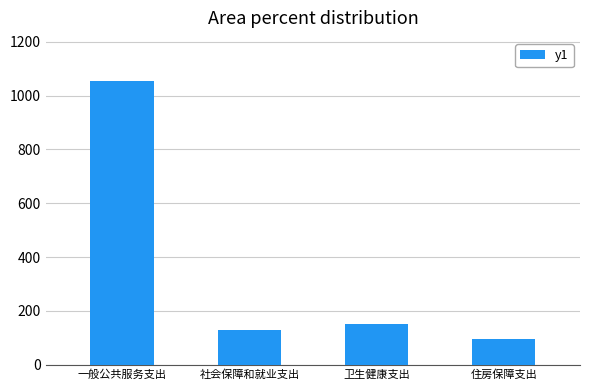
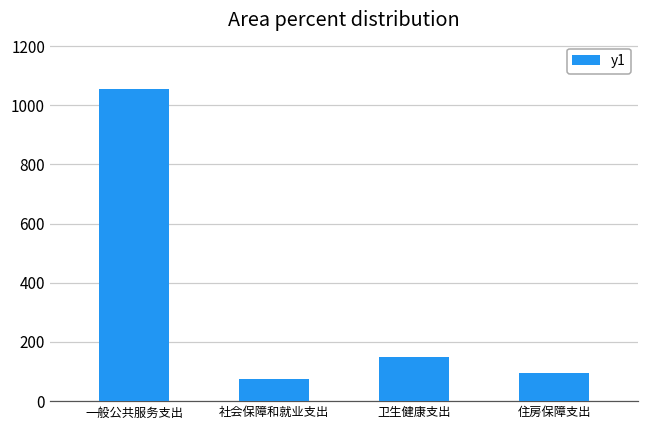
  {
    "一般公共服务支出": 1060,
-   "社会保障和就业支出": 130,
+   "社会保障和就业支出": 80,
    "卫生健康支出": 150,
    "住房保障支出": 100
  }
